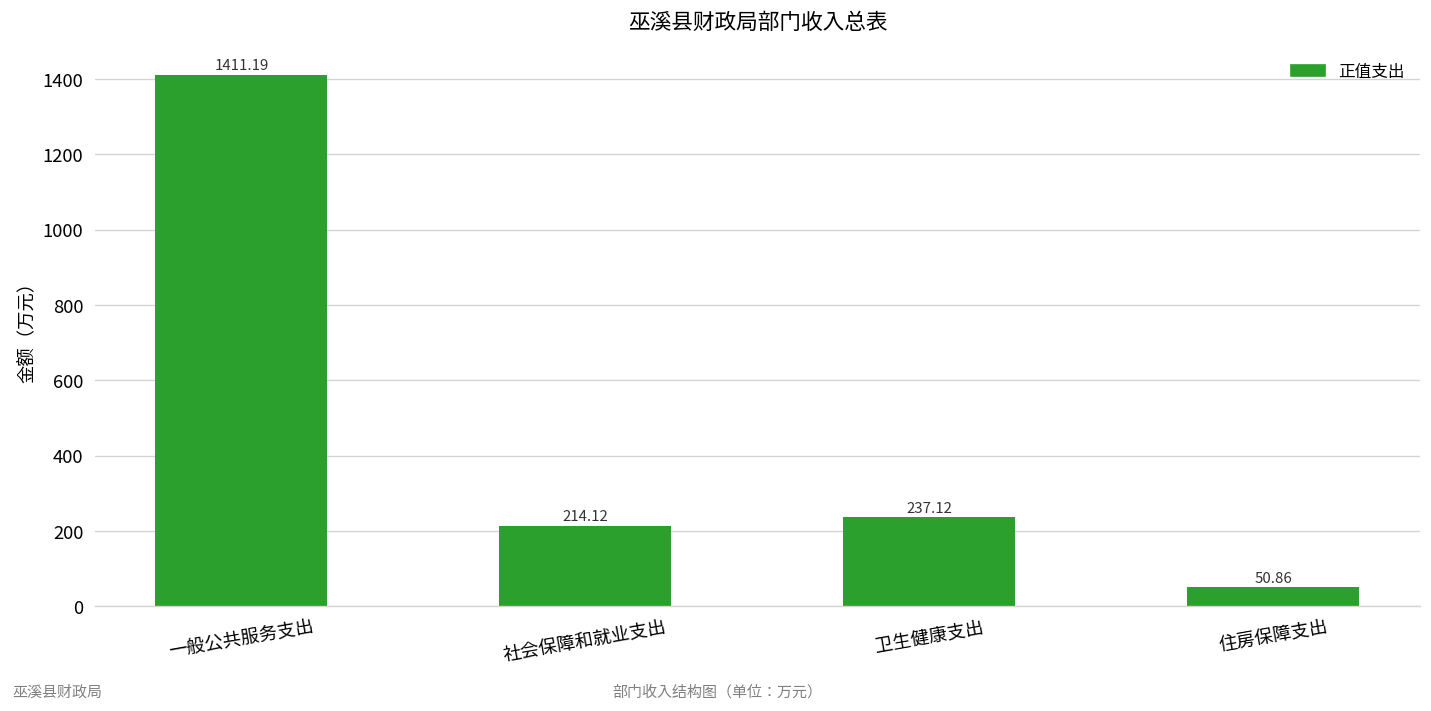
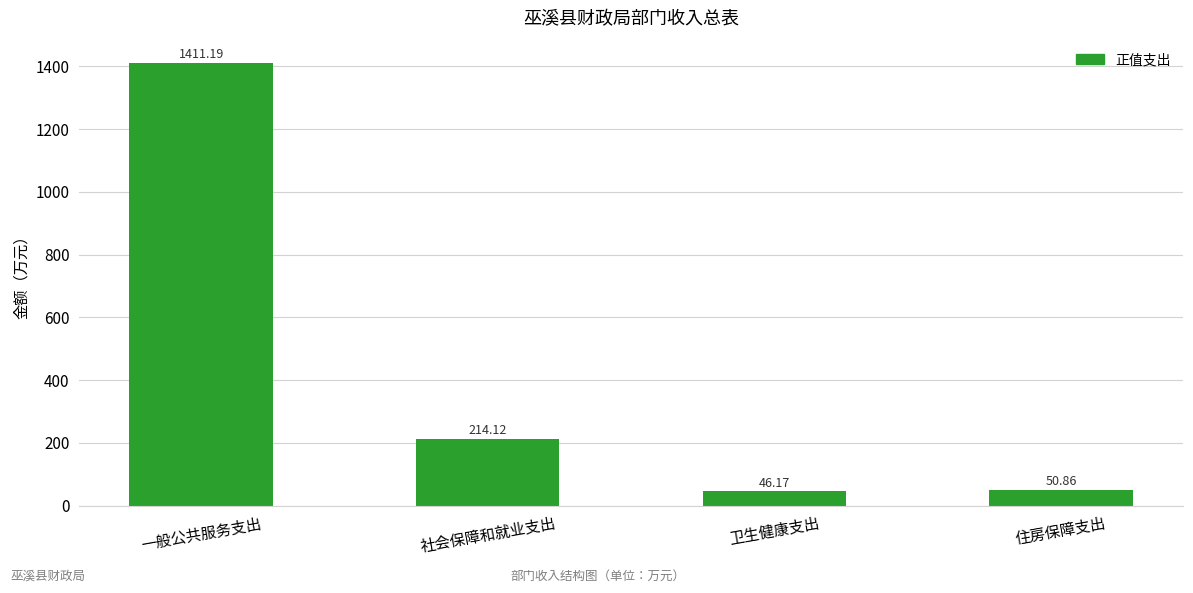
  {
    "一般公共服务支出": 1411.19,
    "社会保障和就业支出": 214.12,
-   "卫生健康支出": 237.12,
+   "卫生健康支出": 46.17,
    "住房保障支出": 50.86
  }
